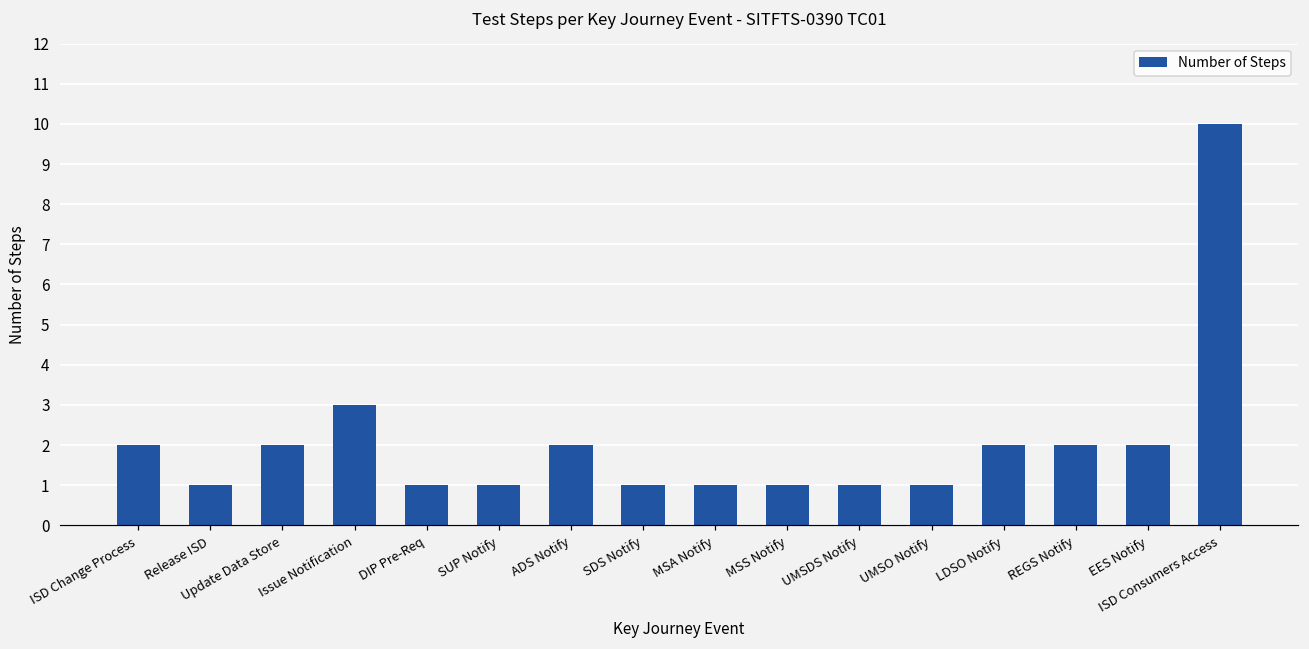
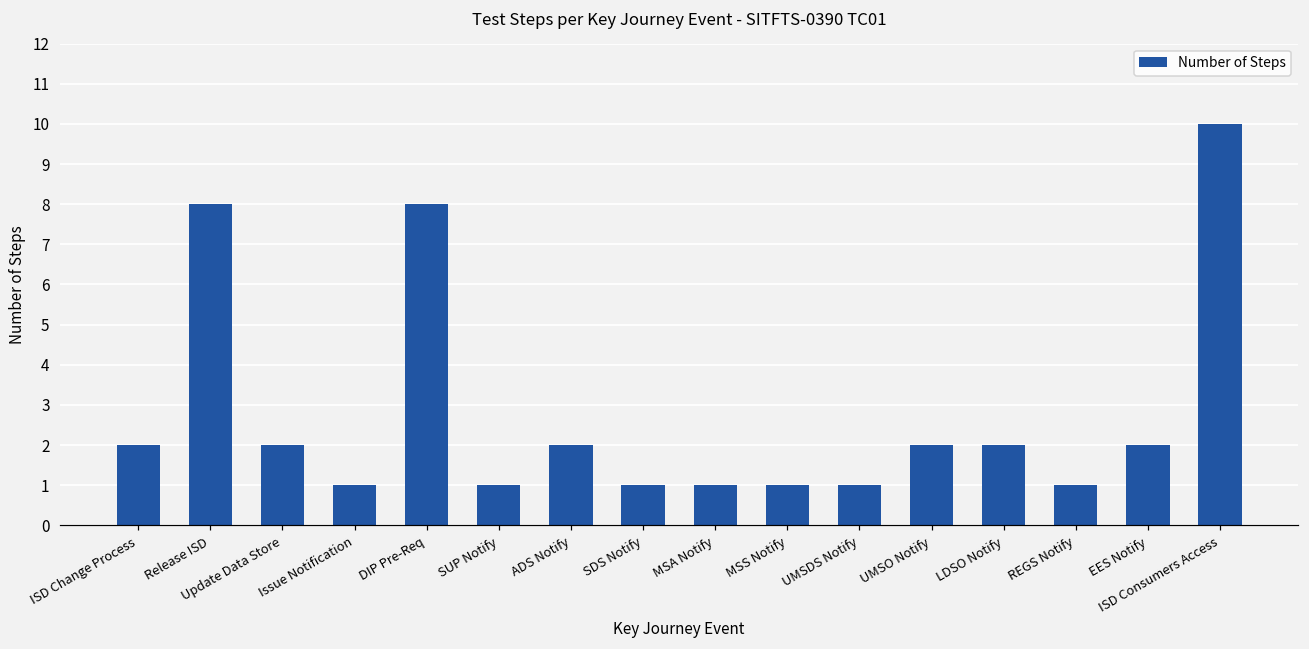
  {
    "ISD Change Process": 2,
-   "Release ISD": 1,
+   "Release ISD": 8,
    "Update Data Store": 2,
-   "Issue Notification": 3,
-   "DIP Pre-Req": 1,
+   "Issue Notification": 1,
+   "DIP Pre-Req": 8,
    "SUP Notify": 1,
    "ADS Notify": 2,
    "SDS Notify": 1,
    "MSA Notify": 1,
    "MSS Notify": 1,
    "UMSDS Notify": 1,
-   "UMSO Notify": 1,
+   "UMSO Notify": 2,
    "LDSO Notify": 2,
-   "REGS Notify": 2,
+   "REGS Notify": 1,
    "EES Notify": 2,
    "ISD Consumers Access": 10
  }
